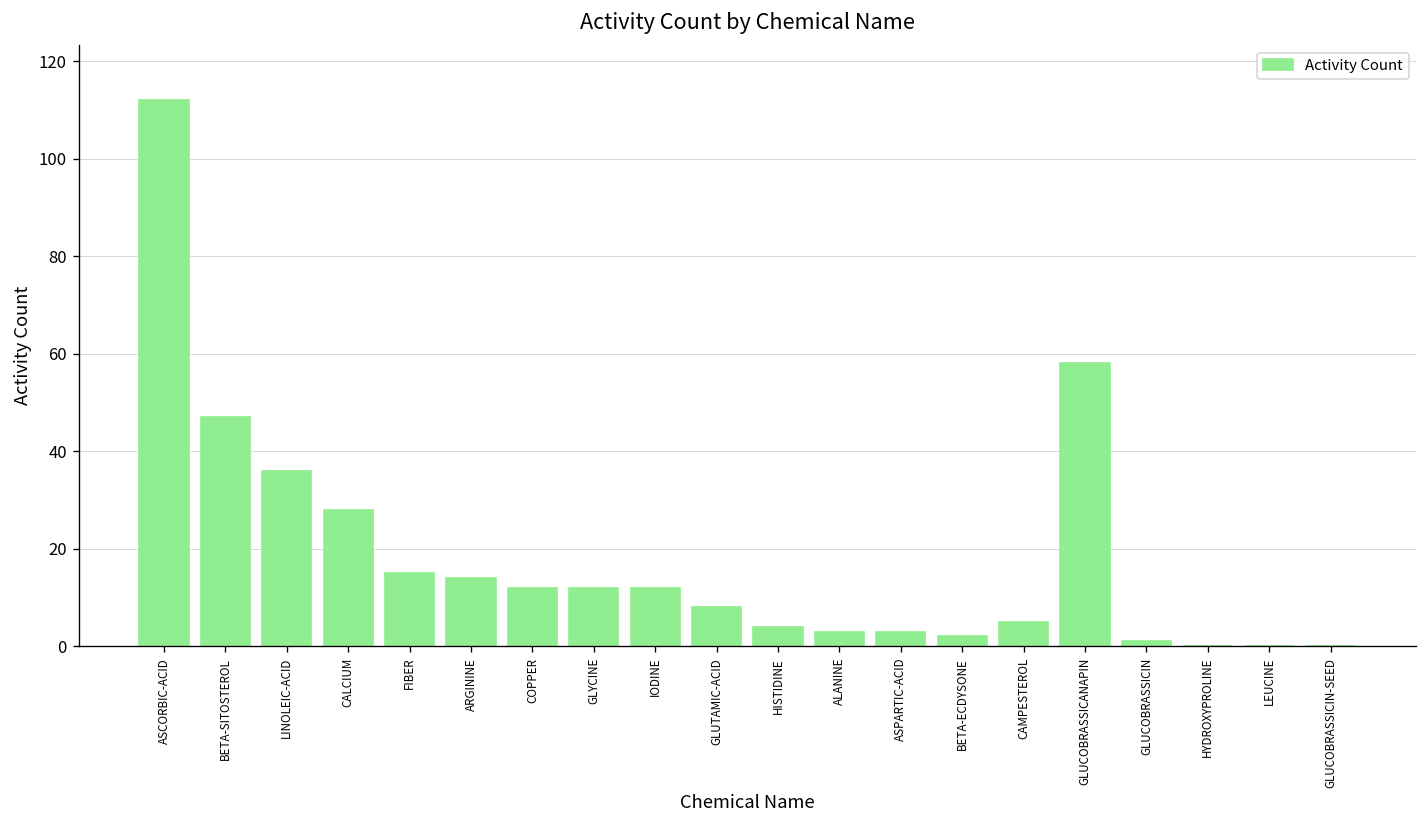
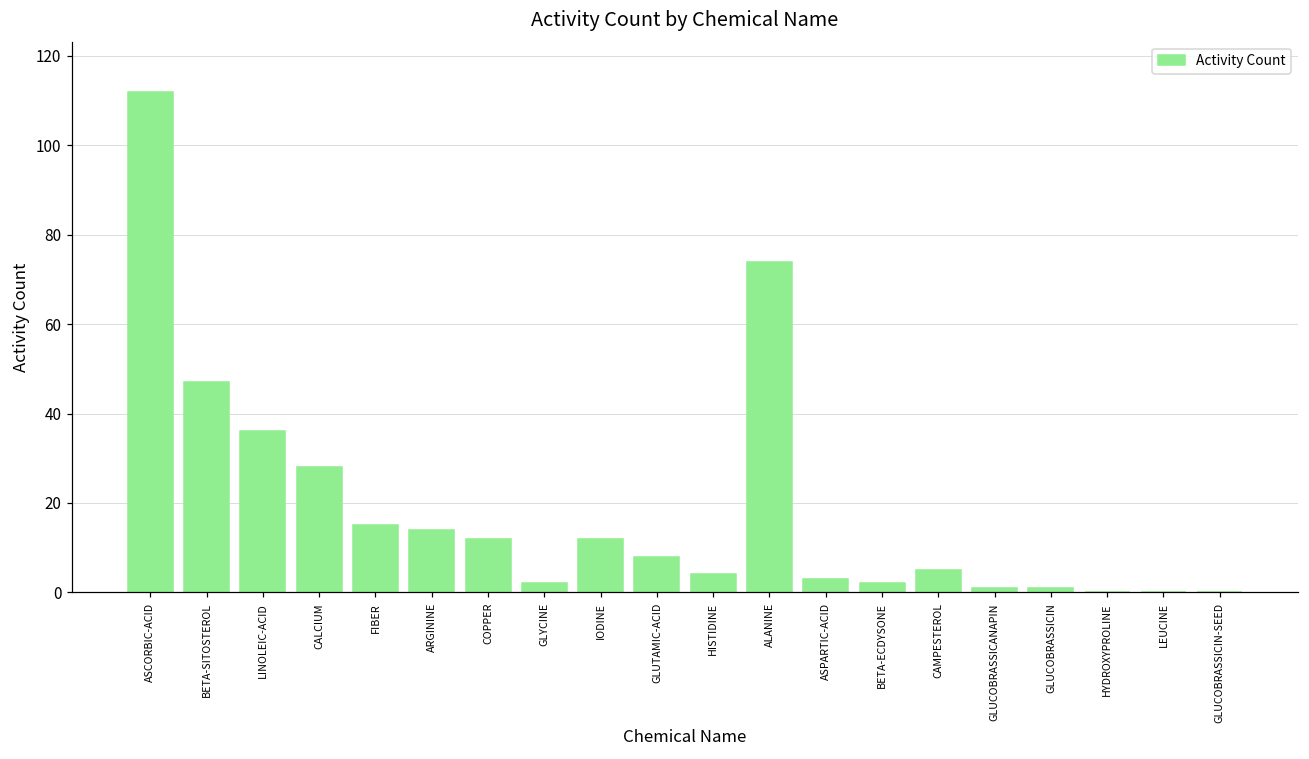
  {
    "ASCORBIC-ACID": 112,
    "BETA-SITOSTEROL": 47,
    "LINOLEIC-ACID": 36,
    "CALCIUM": 28,
    "FIBER": 15,
    "ARGININE": 14,
    "COPPER": 12,
-   "GLYCINE": 12,
+   "GLYCINE": 2,
    "IODINE": 12,
    "GLUTAMIC-ACID": 8,
    "HISTIDINE": 4,
-   "ALANINE": 3,
+   "ALANINE": 74,
    "ASPARTIC-ACID": 3,
    "BETA-ECDYSONE": 2,
    "CAMPESTEROL": 5,
-   "GLUCOBRASSICANAPIN": 58,
+   "GLUCOBRASSICANAPIN": 1,
    "GLUCOBRASSICIN": 1,
    "HYDROXYPROLINE": 0,
    "LEUCINE": 0,
    "GLUCOBRASSICIN-SEED": 0
  }
